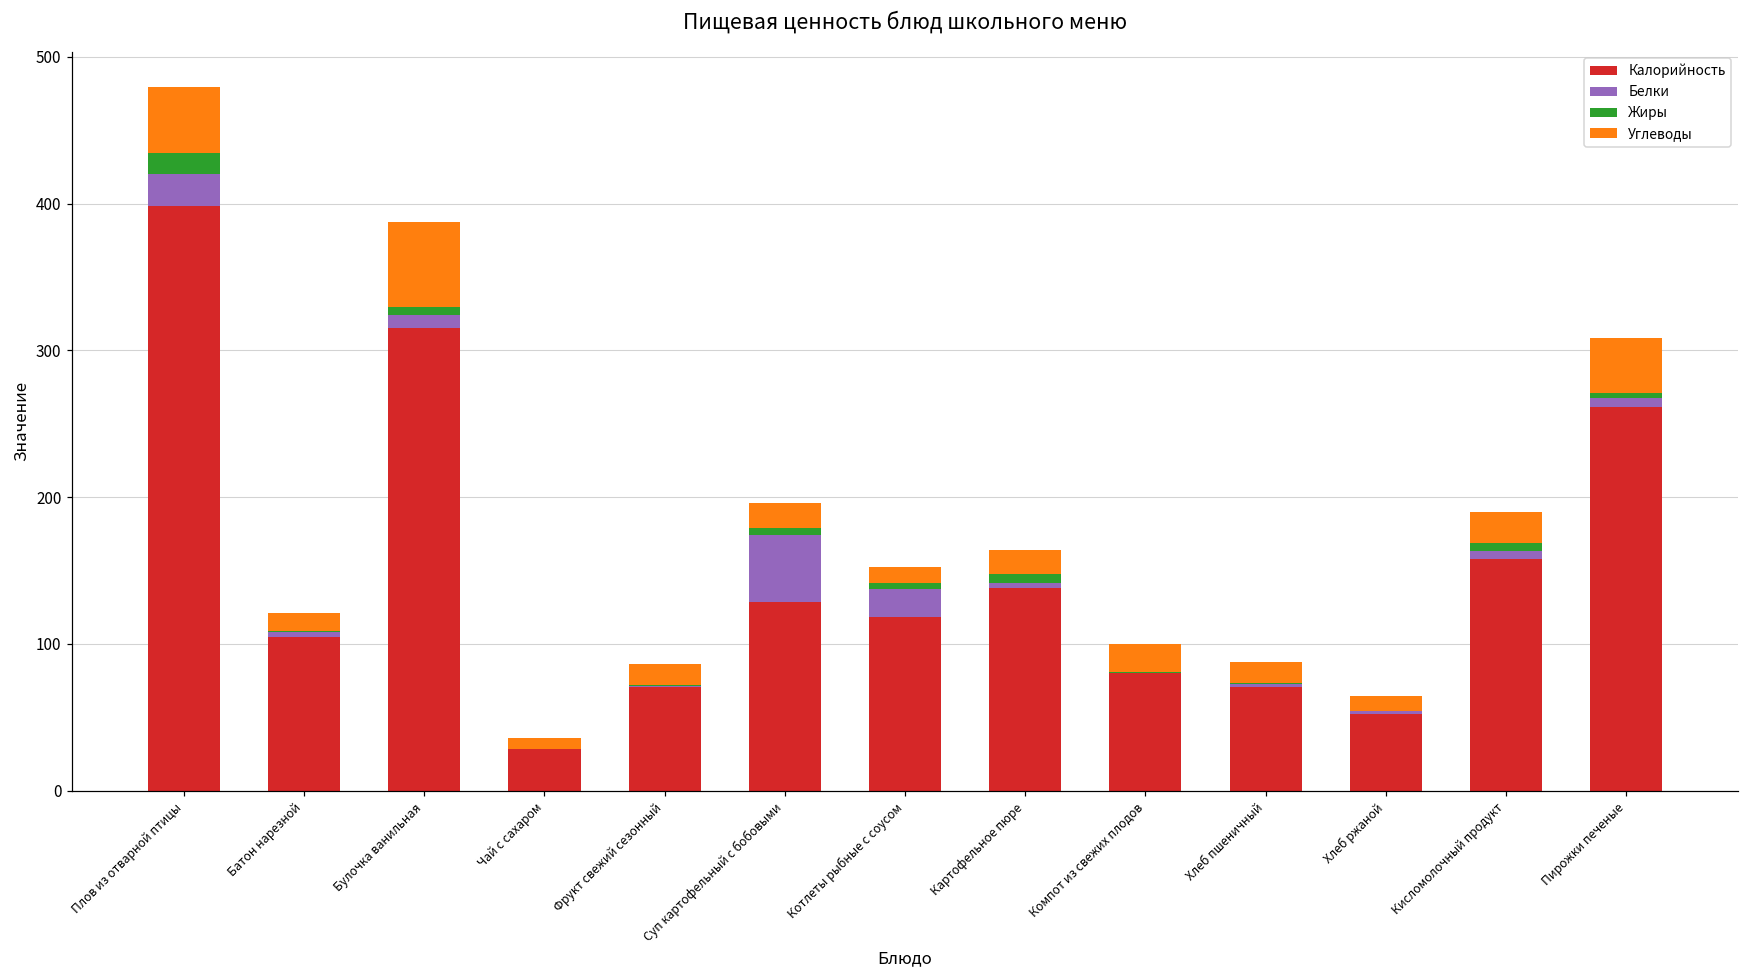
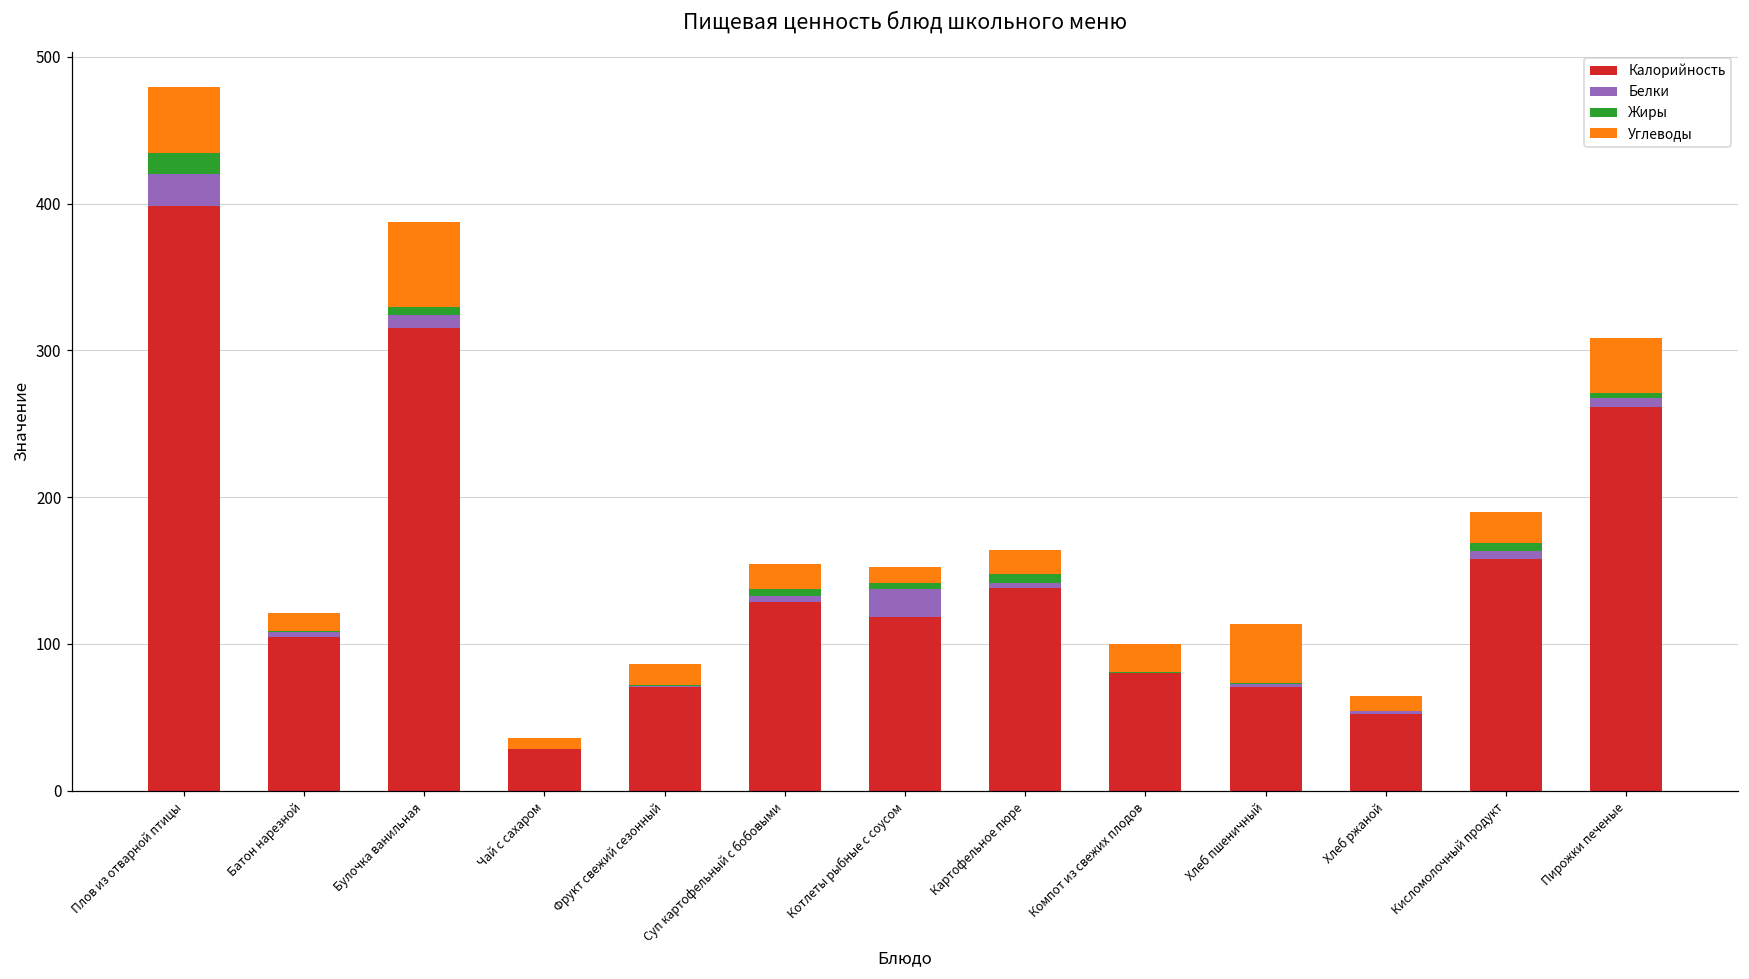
  {
    "Калорийность": {
      "Плов из отварной птицы": 398,
      "Батон нарезной": 105,
      "Булочка ванильная": 315,
      "Чай с сахаром": 28,
      "Фрукт свежий сезонный": 71,
      "Суп картофельный с бобовыми": 128,
      "Котлеты рыбные с соусом": 118,
      "Картофельное пюре": 138,
      "Компот из свежих плодов": 80,
      "Хлеб пшеничный": 71,
      "Хлеб ржаной": 52,
      "Кисломолочный продукт": 158,
      "Пирожки печеные": 262
    },
    "Белки": {
      "Плов из отварной птицы": 22,
      "Батон нарезной": 3,
      "Булочка ванильная": 9,
-     "Суп картофельный с бобовыми": 46,
+     "Суп картофельный с бобовыми": 5,
      "Котлеты рыбные с соусом": 19,
      "Картофельное пюре": 3,
      "Хлеб пшеничный": 2,
      "Хлеб ржаной": 2,
      "Кисломолочный продукт": 5,
      "Пирожки печеные": 6
    },
    "Жиры": {
      "Плов из отварной птицы": 14,
      "Булочка ванильная": 6,
      "Чай с сахаром": 0,
      "Суп картофельный с бобовыми": 5,
      "Котлеты рыбные с соусом": 4,
      "Картофельное пюре": 7,
      "Кисломолочный продукт": 5,
      "Пирожки печеные": 3
    },
    "Углеводы": {
      "Плов из отварной птицы": 45,
      "Батон нарезной": 12,
      "Булочка ванильная": 58,
      "Чай с сахаром": 7,
      "Фрукт свежий сезонный": 15,
      "Суп картофельный с бобовыми": 17,
      "Котлеты рыбные с соусом": 11,
      "Картофельное пюре": 16,
      "Компот из свежих плодов": 20,
-     "Хлеб пшеничный": 15,
+     "Хлеб пшеничный": 41,
      "Хлеб ржаной": 10,
      "Кисломолочный продукт": 22,
      "Пирожки печеные": 38
    }
  }
